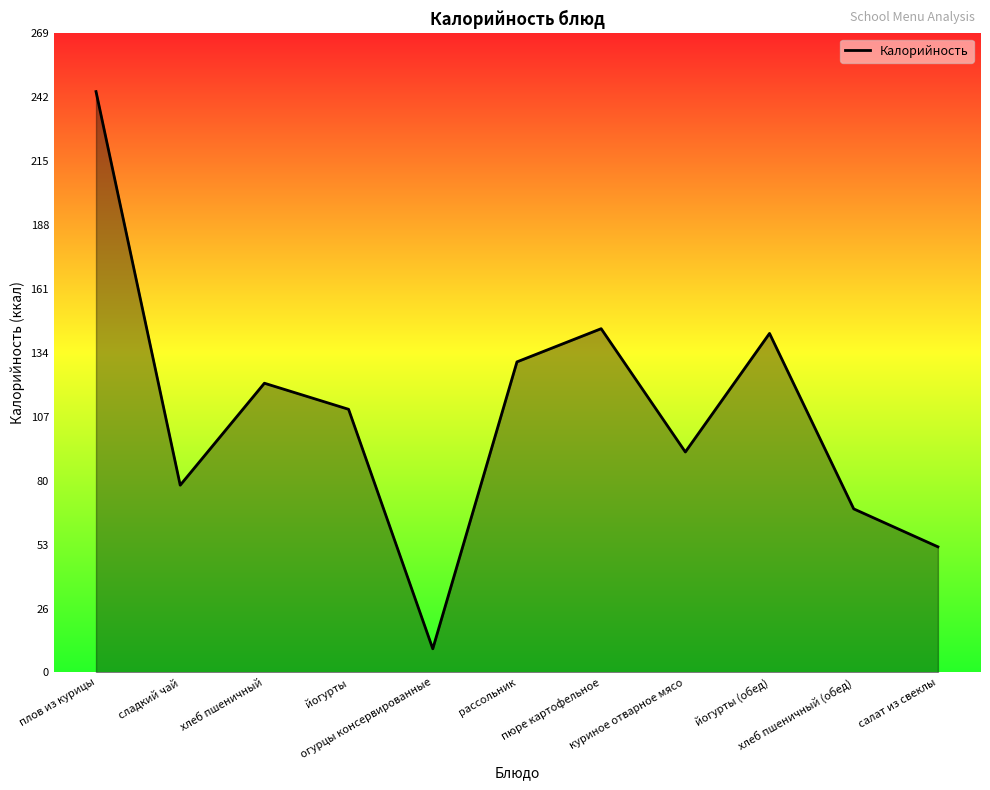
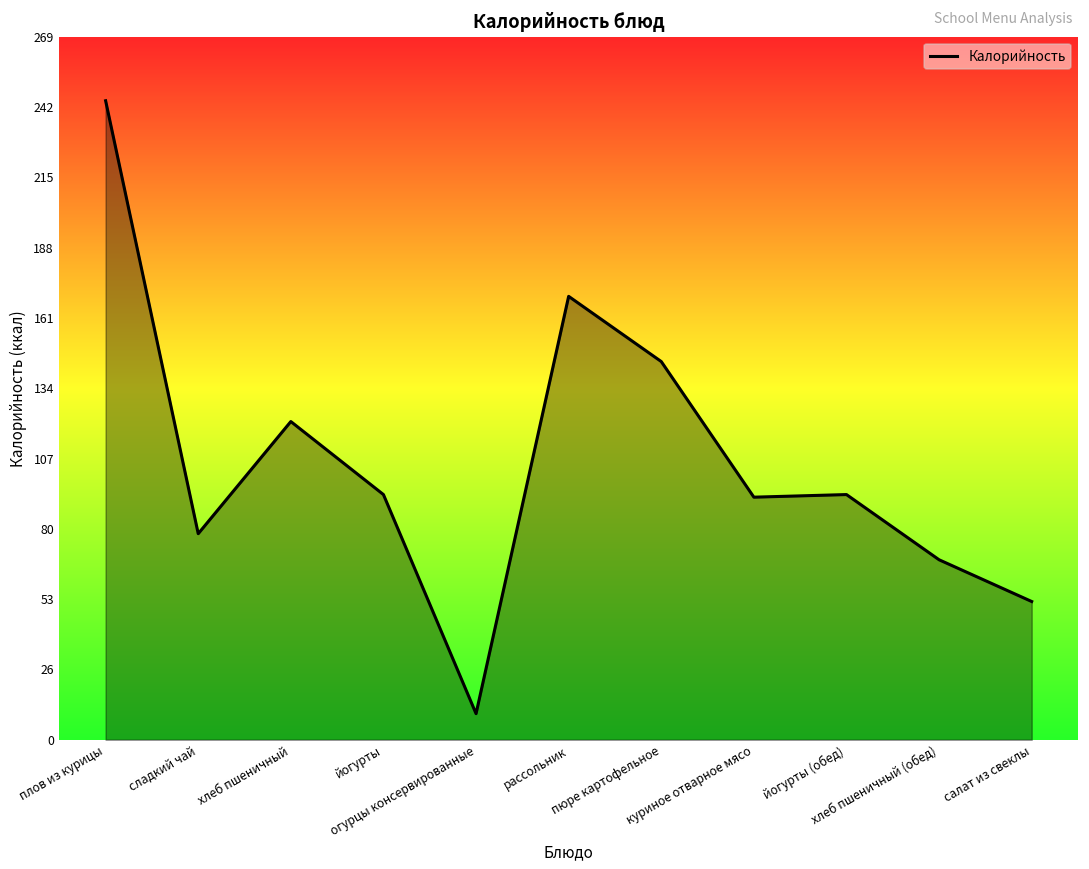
  {
    "плов из курицы": 245,
    "сладкий чай": 79,
    "хлеб пшеничный": 122,
-   "йогурты": 111,
+   "йогурты": 94,
    "огурцы консервированные": 10,
-   "рассольник": 131,
+   "рассольник": 170,
    "пюре картофельное": 145,
    "куриное отварное мясо": 93,
-   "йогурты (обед)": 143,
+   "йогурты (обед)": 94,
    "хлеб пшеничный (обед)": 69,
    "салат из свеклы": 53
  }
